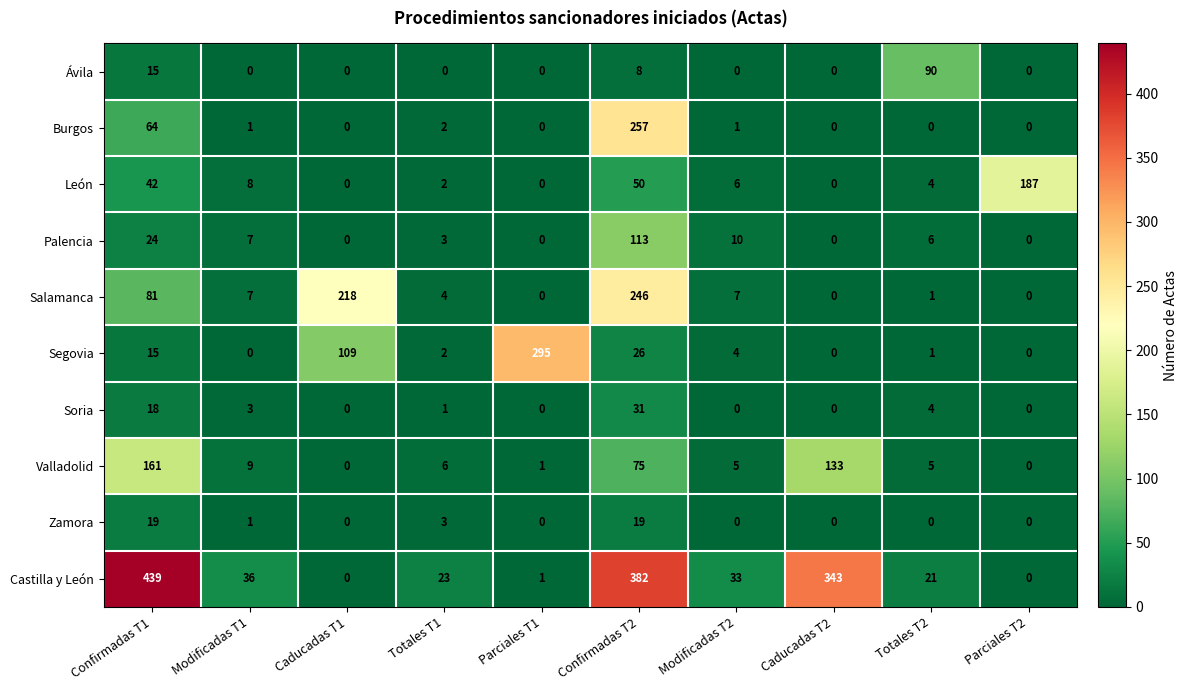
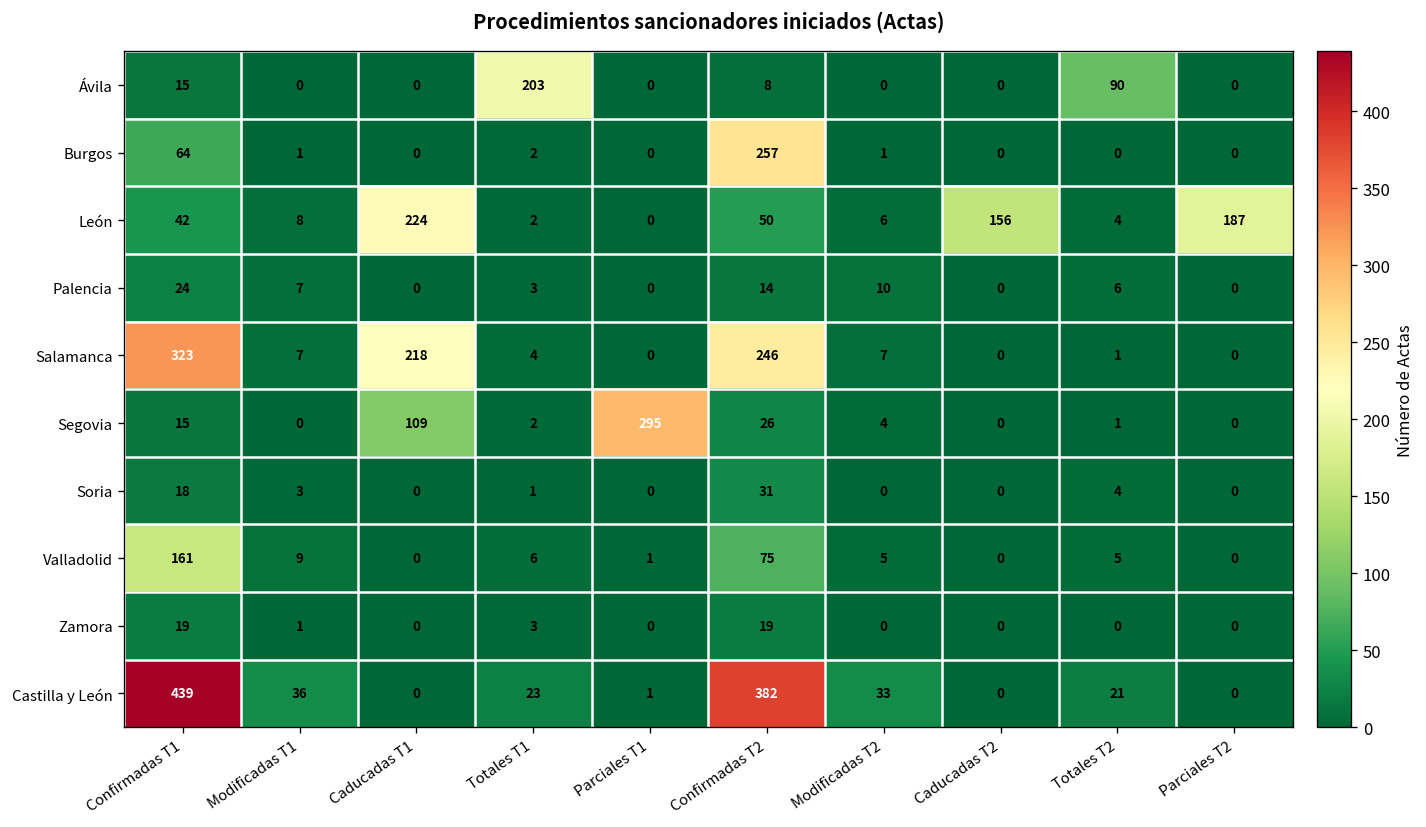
  {
    "Ávila": {
      "Confirmadas T1": 15,
      "Modificadas T1": 0,
      "Caducadas T1": 0,
-     "Totales T1": 0,
+     "Totales T1": 203,
      "Parciales T1": 0,
      "Confirmadas T2": 8,
      "Modificadas T2": 0,
      "Caducadas T2": 0,
      "Totales T2": 90,
      "Parciales T2": 0
    },
    "Burgos": {
      "Confirmadas T1": 64,
      "Modificadas T1": 1,
      "Caducadas T1": 0,
      "Totales T1": 2,
      "Parciales T1": 0,
      "Confirmadas T2": 257,
      "Modificadas T2": 1,
      "Caducadas T2": 0,
      "Totales T2": 0,
      "Parciales T2": 0
    },
    "León": {
      "Confirmadas T1": 42,
      "Modificadas T1": 8,
-     "Caducadas T1": 0,
+     "Caducadas T1": 224,
      "Totales T1": 2,
      "Parciales T1": 0,
      "Confirmadas T2": 50,
      "Modificadas T2": 6,
-     "Caducadas T2": 0,
+     "Caducadas T2": 156,
      "Totales T2": 4,
      "Parciales T2": 187
    },
    "Palencia": {
      "Confirmadas T1": 24,
      "Modificadas T1": 7,
      "Caducadas T1": 0,
      "Totales T1": 3,
      "Parciales T1": 0,
-     "Confirmadas T2": 113,
+     "Confirmadas T2": 14,
      "Modificadas T2": 10,
      "Caducadas T2": 0,
      "Totales T2": 6,
      "Parciales T2": 0
    },
    "Salamanca": {
-     "Confirmadas T1": 81,
+     "Confirmadas T1": 323,
      "Modificadas T1": 7,
      "Caducadas T1": 218,
      "Totales T1": 4,
      "Parciales T1": 0,
      "Confirmadas T2": 246,
      "Modificadas T2": 7,
      "Caducadas T2": 0,
      "Totales T2": 1,
      "Parciales T2": 0
    },
    "Segovia": {
      "Confirmadas T1": 15,
      "Modificadas T1": 0,
      "Caducadas T1": 109,
      "Totales T1": 2,
      "Parciales T1": 295,
      "Confirmadas T2": 26,
      "Modificadas T2": 4,
      "Caducadas T2": 0,
      "Totales T2": 1,
      "Parciales T2": 0
    },
    "Soria": {
      "Confirmadas T1": 18,
      "Modificadas T1": 3,
      "Caducadas T1": 0,
      "Totales T1": 1,
      "Parciales T1": 0,
      "Confirmadas T2": 31,
      "Modificadas T2": 0,
      "Caducadas T2": 0,
      "Totales T2": 4,
      "Parciales T2": 0
    },
    "Valladolid": {
      "Confirmadas T1": 161,
      "Modificadas T1": 9,
      "Caducadas T1": 0,
      "Totales T1": 6,
      "Parciales T1": 1,
      "Confirmadas T2": 75,
      "Modificadas T2": 5,
-     "Caducadas T2": 133,
+     "Caducadas T2": 0,
      "Totales T2": 5,
      "Parciales T2": 0
    },
    "Zamora": {
      "Confirmadas T1": 19,
      "Modificadas T1": 1,
      "Caducadas T1": 0,
      "Totales T1": 3,
      "Parciales T1": 0,
      "Confirmadas T2": 19,
      "Modificadas T2": 0,
      "Caducadas T2": 0,
      "Totales T2": 0,
      "Parciales T2": 0
    },
    "Castilla y León": {
      "Confirmadas T1": 439,
      "Modificadas T1": 36,
      "Caducadas T1": 0,
      "Totales T1": 23,
      "Parciales T1": 1,
      "Confirmadas T2": 382,
      "Modificadas T2": 33,
-     "Caducadas T2": 343,
+     "Caducadas T2": 0,
      "Totales T2": 21,
      "Parciales T2": 0
    }
  }
